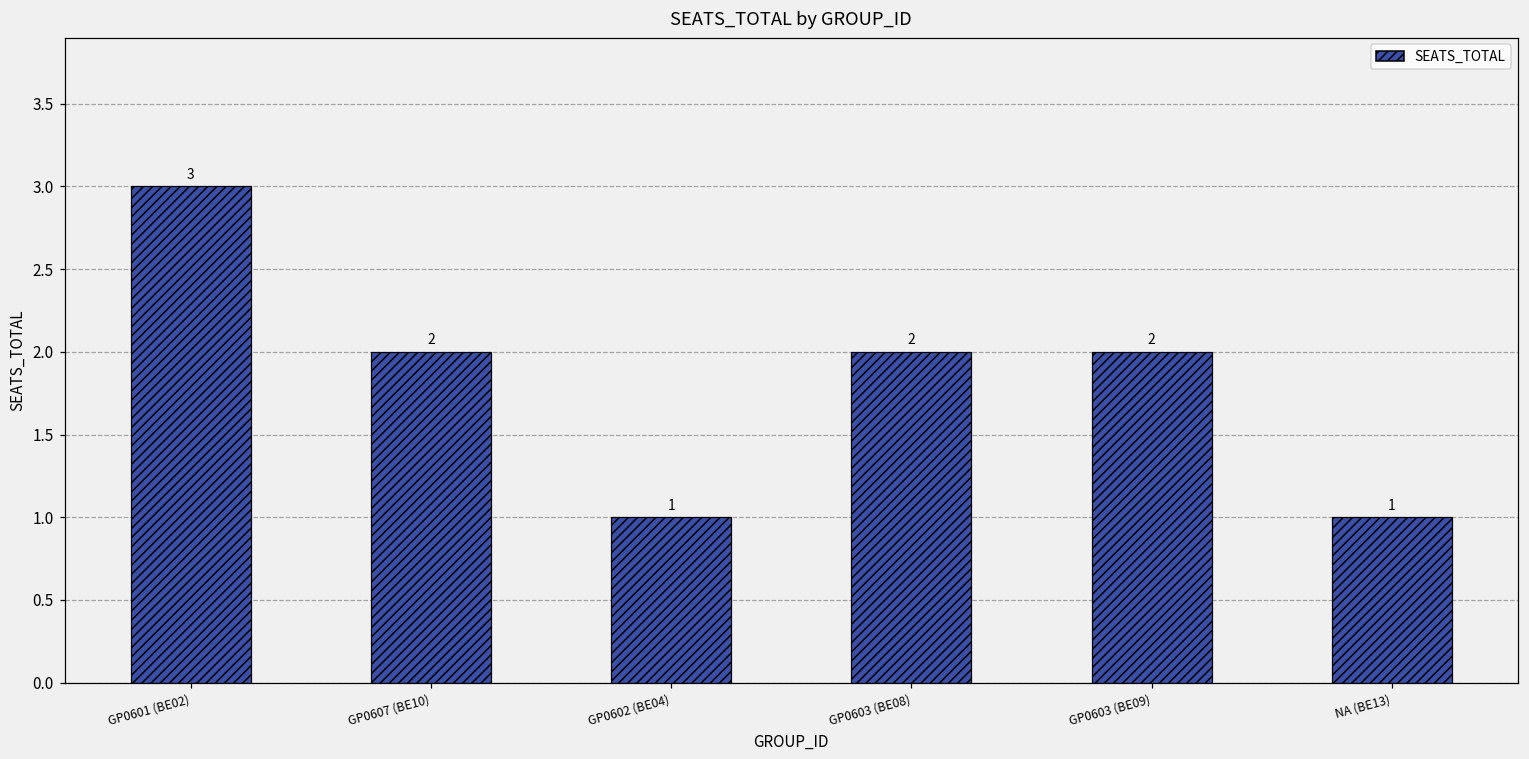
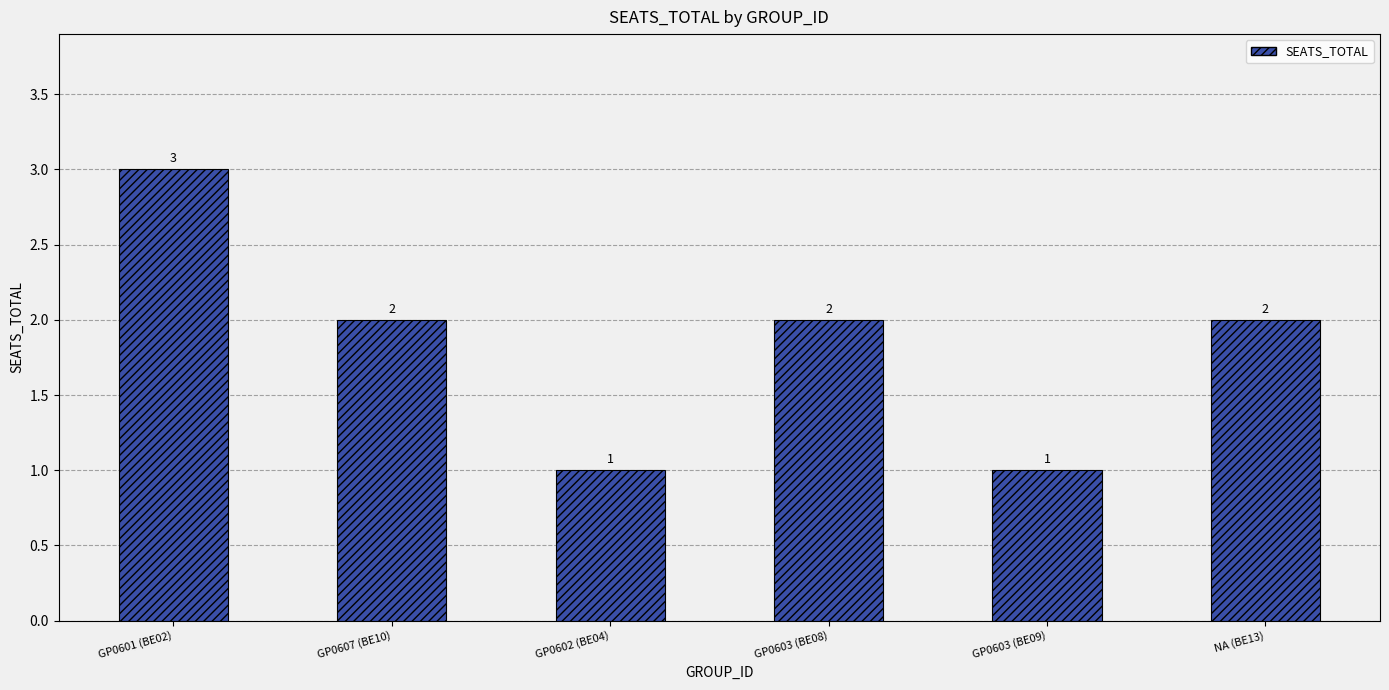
  {
    "GP0601 (BE02)": 3,
    "GP0607 (BE10)": 2,
    "GP0602 (BE04)": 1,
    "GP0603 (BE08)": 2,
-   "GP0603 (BE09)": 2,
-   "NA (BE13)": 1
+   "GP0603 (BE09)": 1,
+   "NA (BE13)": 2
  }
